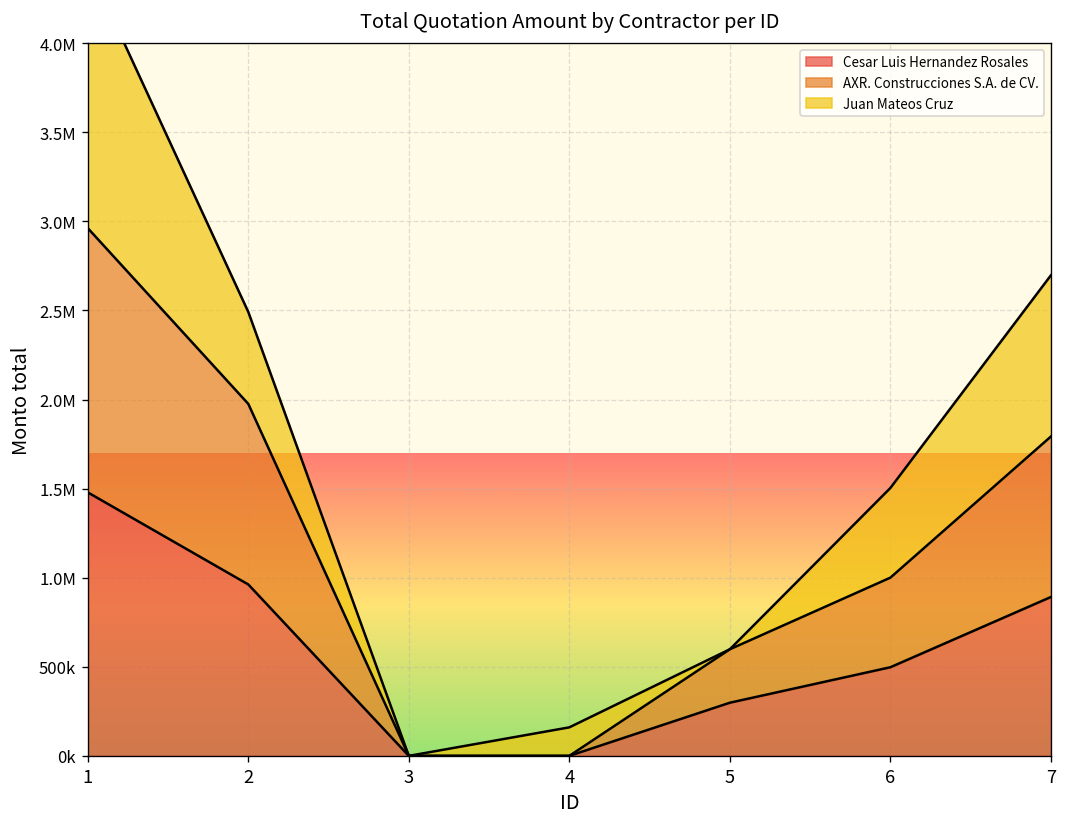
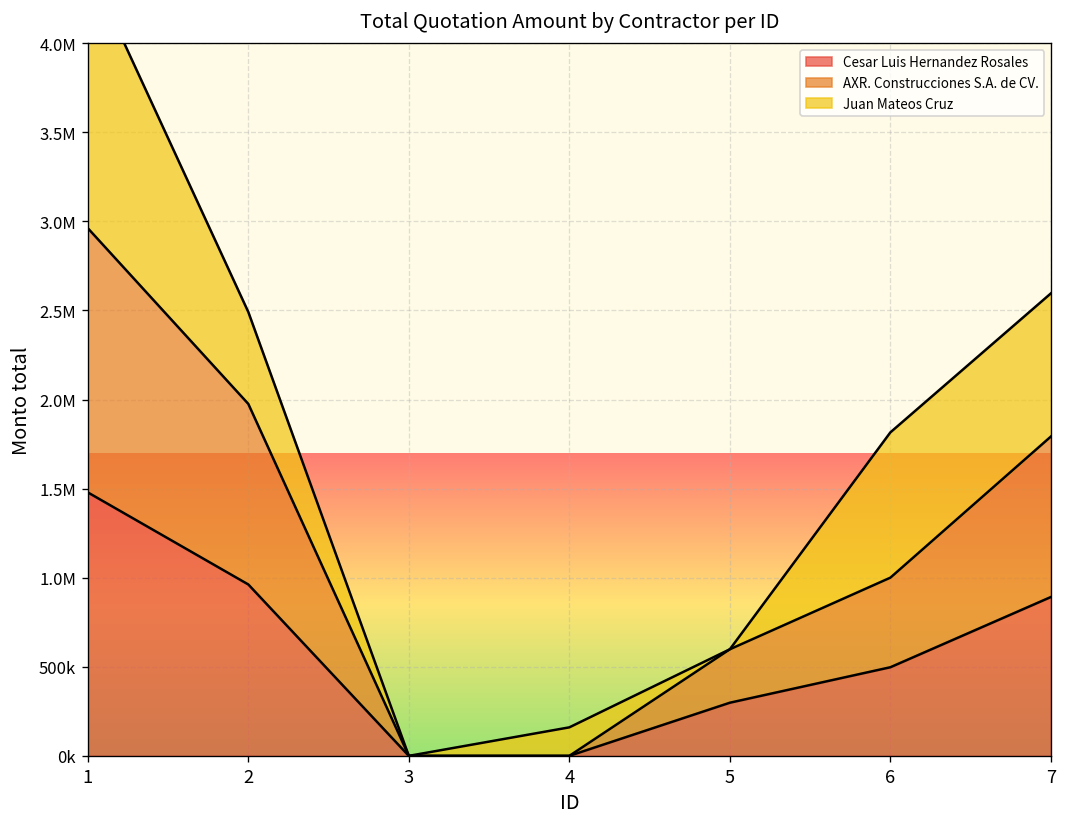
  {
    "Juan Mateos Cruz": {
      "2": 520000,
      "4": 160000,
-     "6": 500000,
-     "7": 900000
+     "6": 820000,
+     "7": 800000
    }
  }
